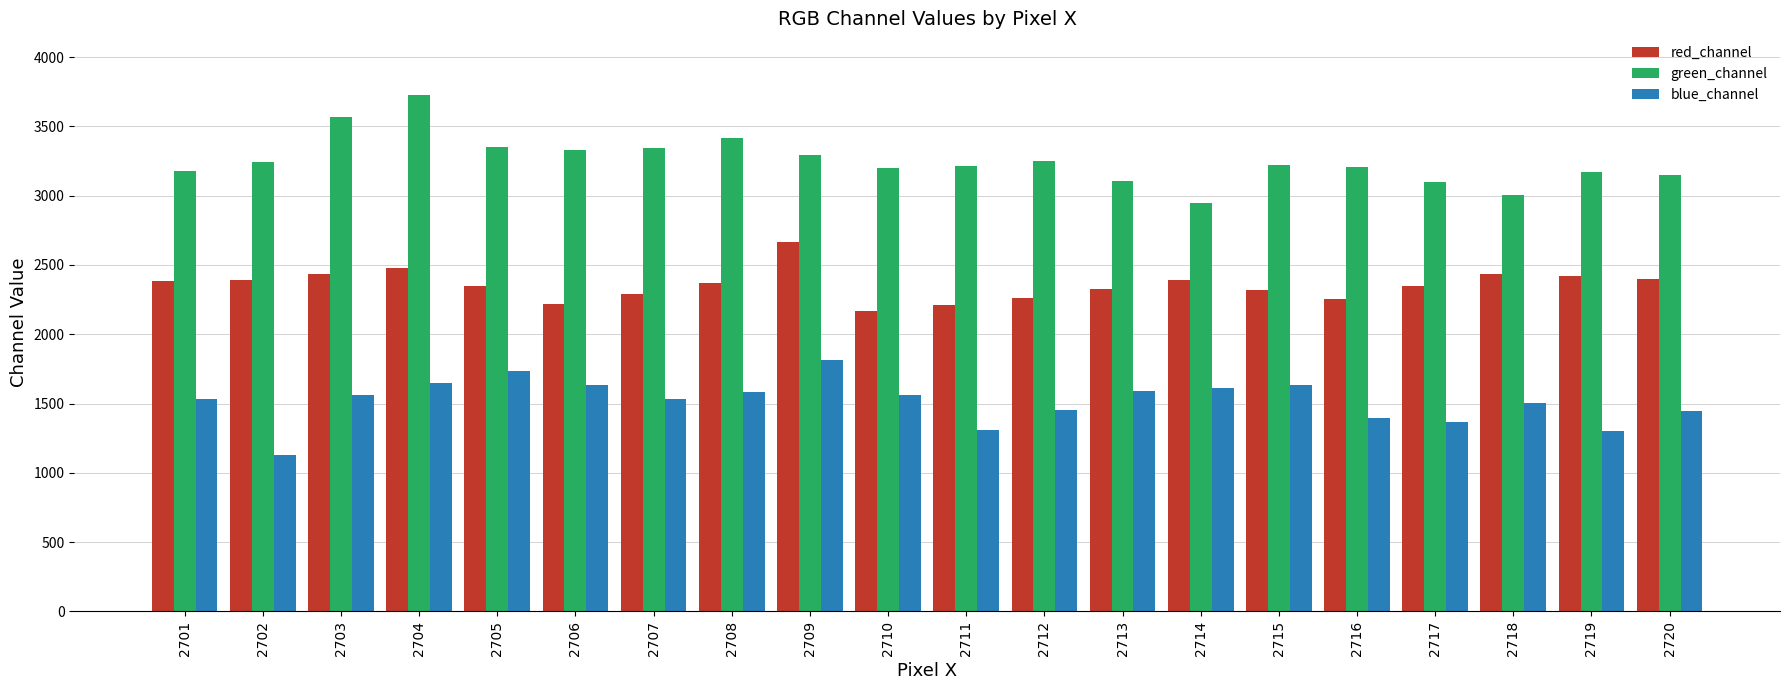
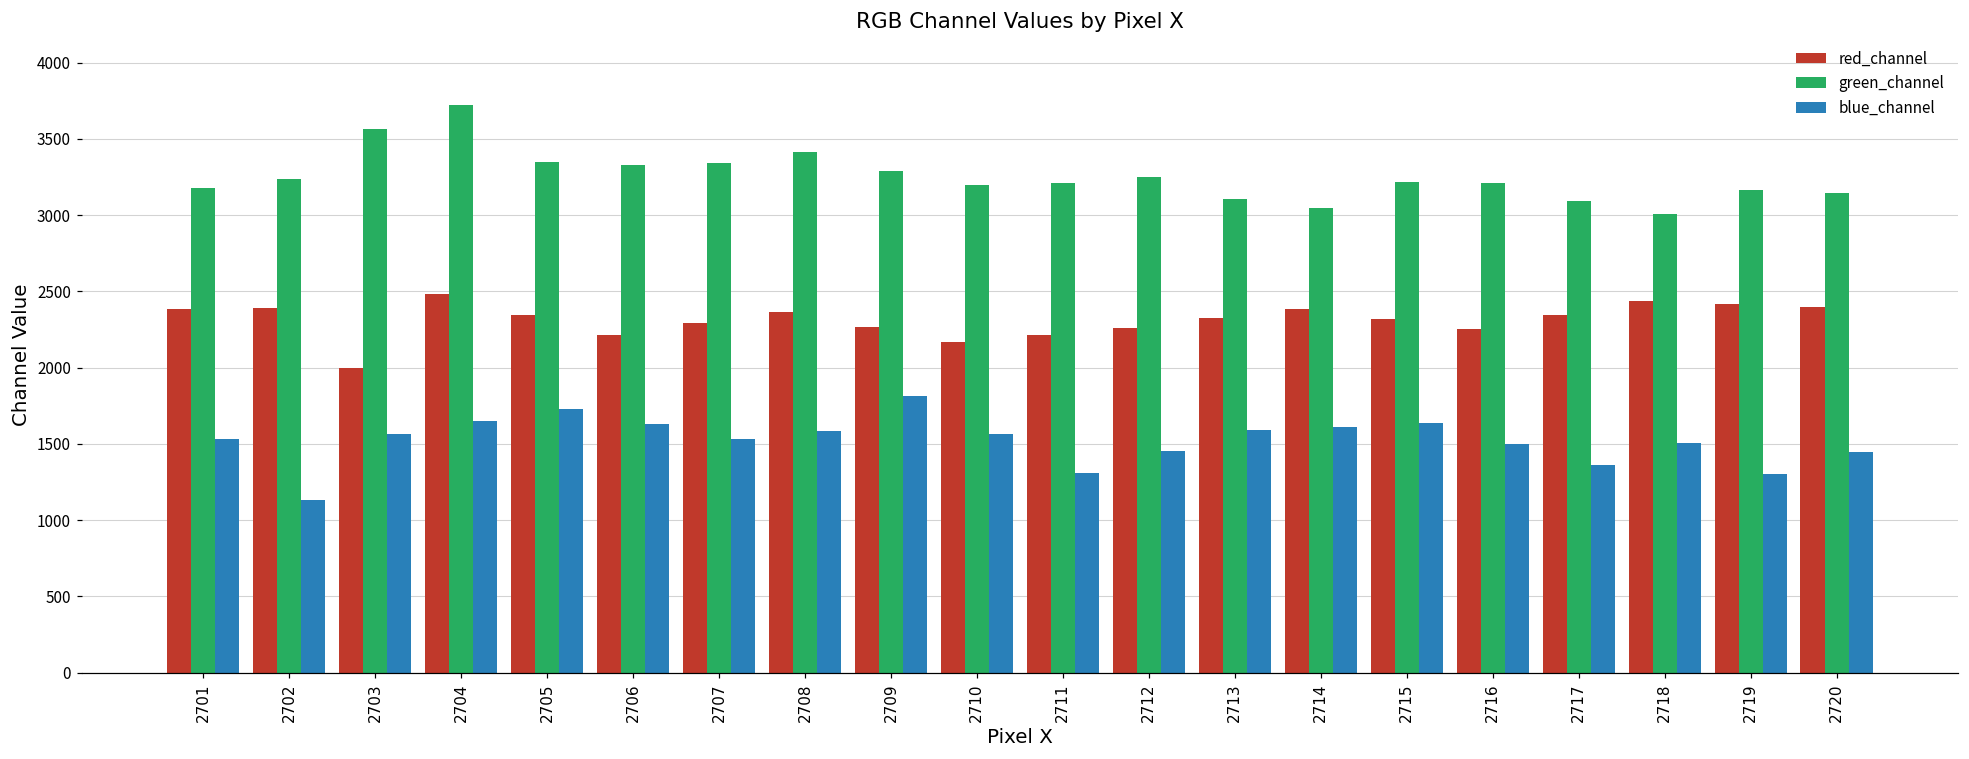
  {
    "red_channel": {
      "2701": 2390,
      "2702": 2390,
-     "2703": 2440,
+     "2703": 2000,
      "2704": 2480,
      "2705": 2350,
      "2706": 2220,
      "2707": 2290,
      "2708": 2370,
-     "2709": 2660,
+     "2709": 2270,
      "2710": 2170,
      "2711": 2210,
      "2712": 2260,
      "2713": 2320,
      "2714": 2390,
      "2715": 2320,
      "2716": 2250,
      "2717": 2350,
      "2718": 2440,
      "2719": 2420,
      "2720": 2400
    },
    "green_channel": {
      "2701": 3180,
      "2702": 3240,
      "2703": 3560,
      "2704": 3720,
      "2705": 3350,
      "2706": 3330,
      "2707": 3340,
      "2708": 3420,
      "2709": 3290,
      "2710": 3200,
      "2711": 3210,
      "2712": 3250,
      "2713": 3110,
-     "2714": 2950,
+     "2714": 3050,
      "2715": 3220,
      "2716": 3210,
      "2717": 3100,
      "2718": 3010,
      "2719": 3170,
      "2720": 3150
    },
    "blue_channel": {
      "2701": 1530,
      "2702": 1130,
      "2703": 1560,
      "2704": 1650,
      "2705": 1730,
      "2706": 1630,
      "2707": 1530,
      "2708": 1590,
      "2709": 1810,
      "2710": 1560,
      "2711": 1310,
      "2712": 1450,
      "2713": 1590,
      "2714": 1610,
      "2715": 1640,
-     "2716": 1400,
+     "2716": 1500,
      "2717": 1360,
      "2718": 1510,
      "2719": 1300,
      "2720": 1440
    }
  }
